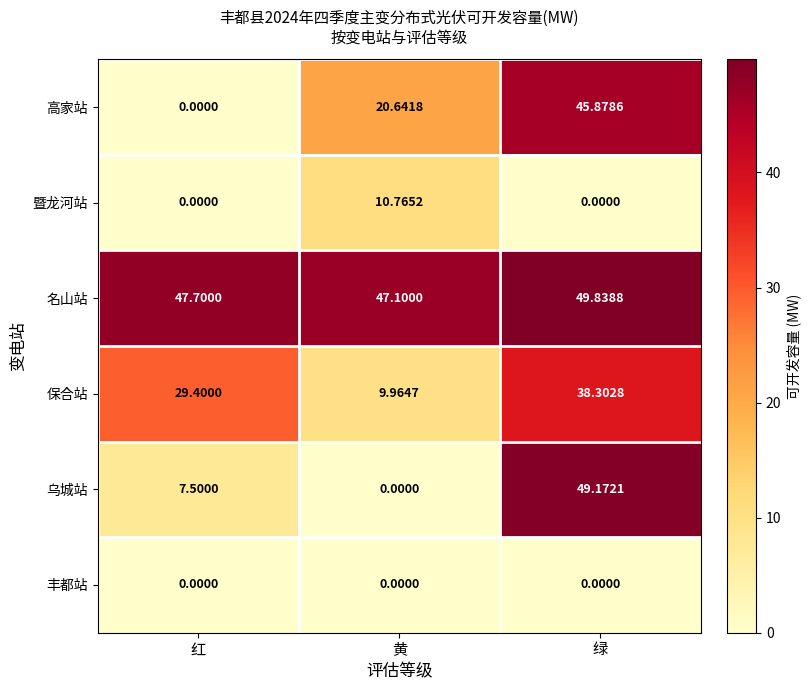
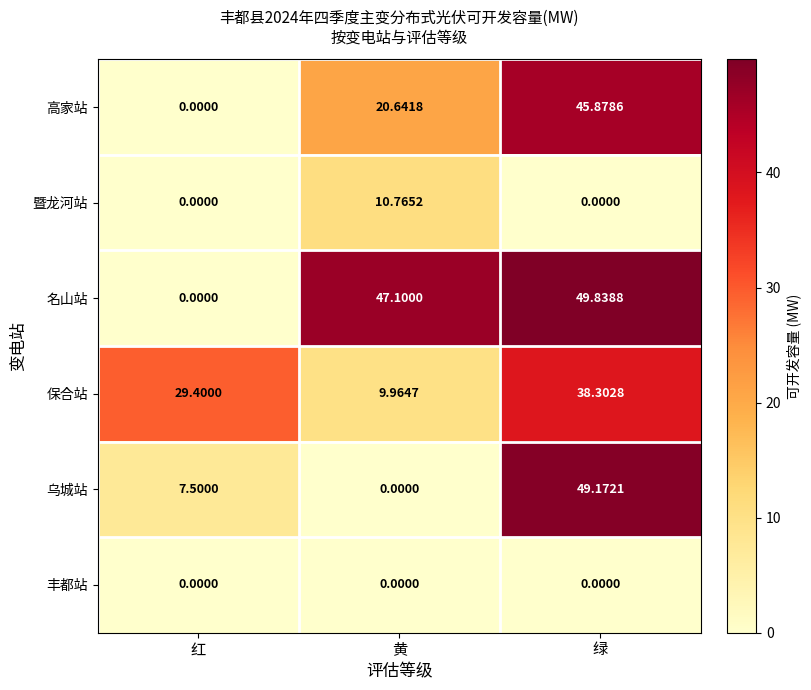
  {
    "高家站": {
      "红": 0.0000,
      "黄": 20.6418,
      "绿": 45.8786
    },
    "暨龙河站": {
      "红": 0.0000,
      "黄": 10.7652,
      "绿": 0.0000
    },
    "名山站": {
-     "红": 47.7000,
+     "红": 0.0000,
      "黄": 47.1000,
      "绿": 49.8388
    },
    "保合站": {
      "红": 29.4000,
      "黄": 9.9647,
      "绿": 38.3028
    },
    "乌城站": {
      "红": 7.5000,
      "黄": 0.0000,
      "绿": 49.1721
    },
    "丰都站": {
      "红": 0.0000,
      "黄": 0.0000,
      "绿": 0.0000
    }
  }
